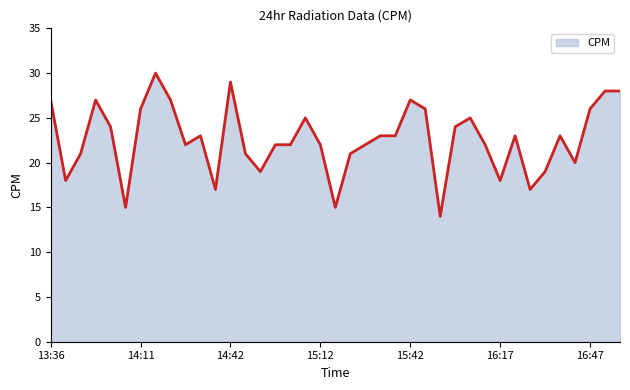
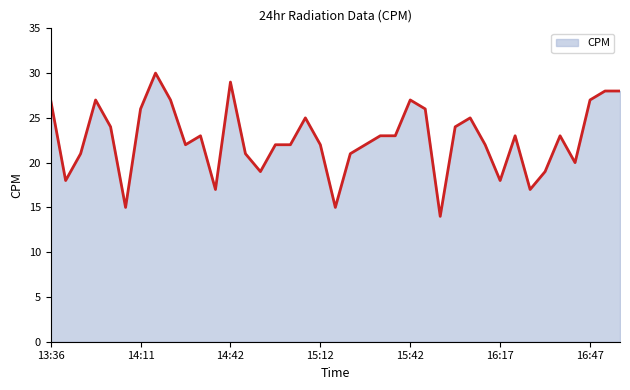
  {
    "13:36": 27,
    "14:11": 26,
    "14:42": 29,
    "15:12": 22,
    "15:42": 27,
    "16:17": 18,
-   "16:47": 26
+   "16:47": 27
  }
